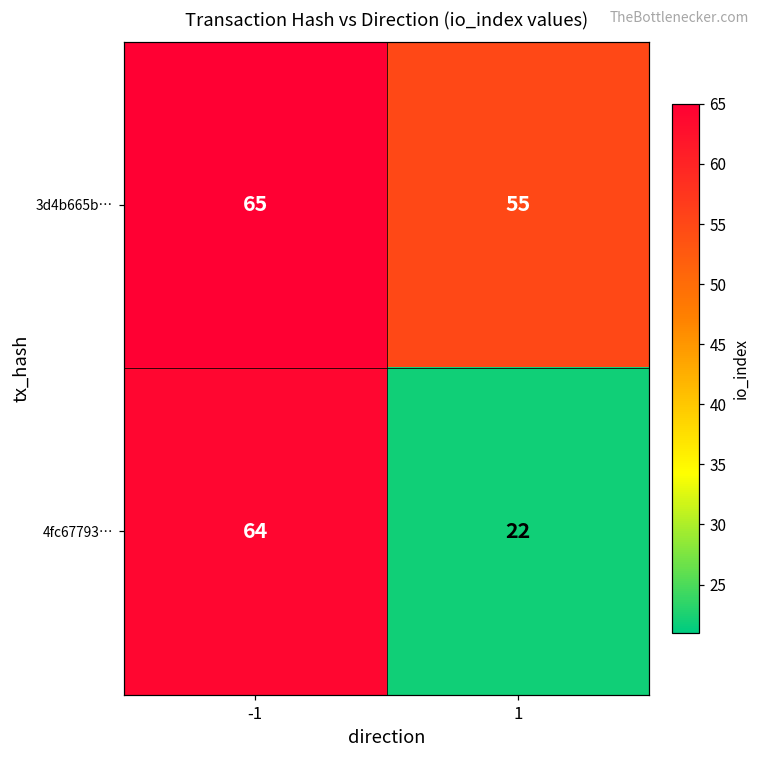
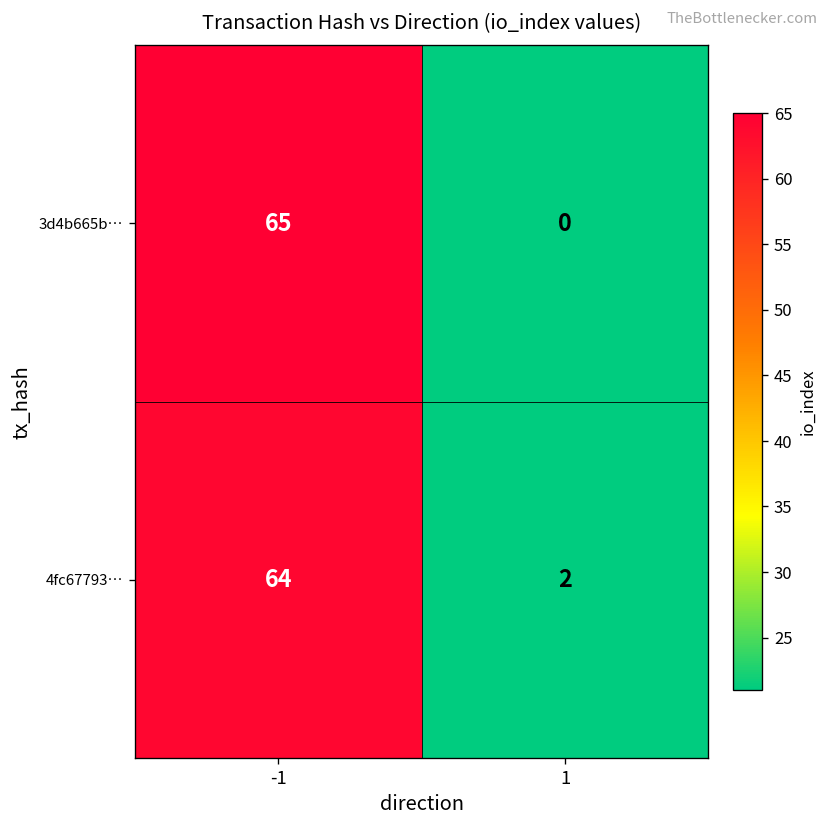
  {
    "3d4b665b…": {
      "-1": 65,
-     "1": 55
+     "1": 0
    },
    "4fc67793…": {
      "-1": 64,
-     "1": 22
+     "1": 2
    }
  }
